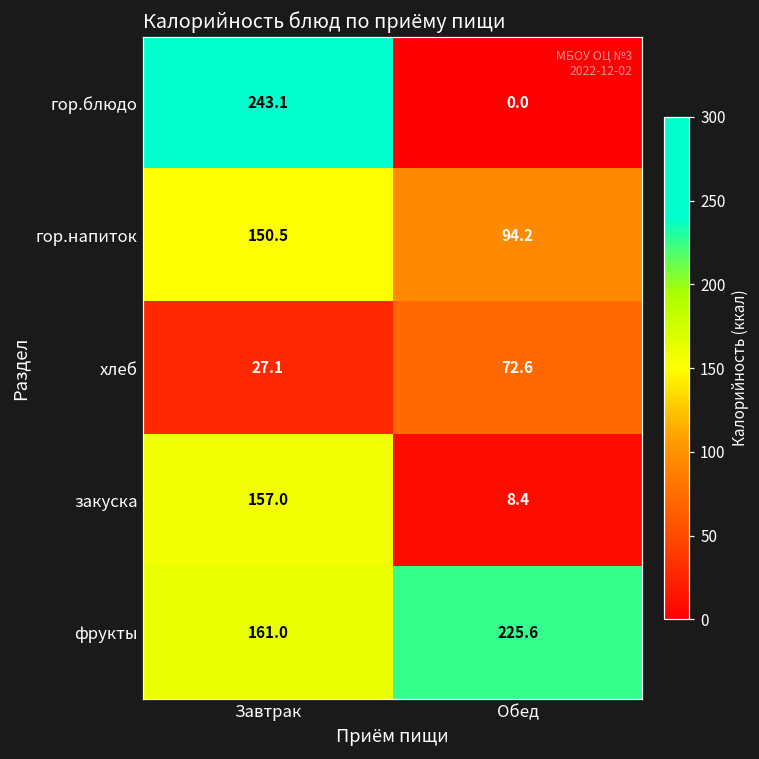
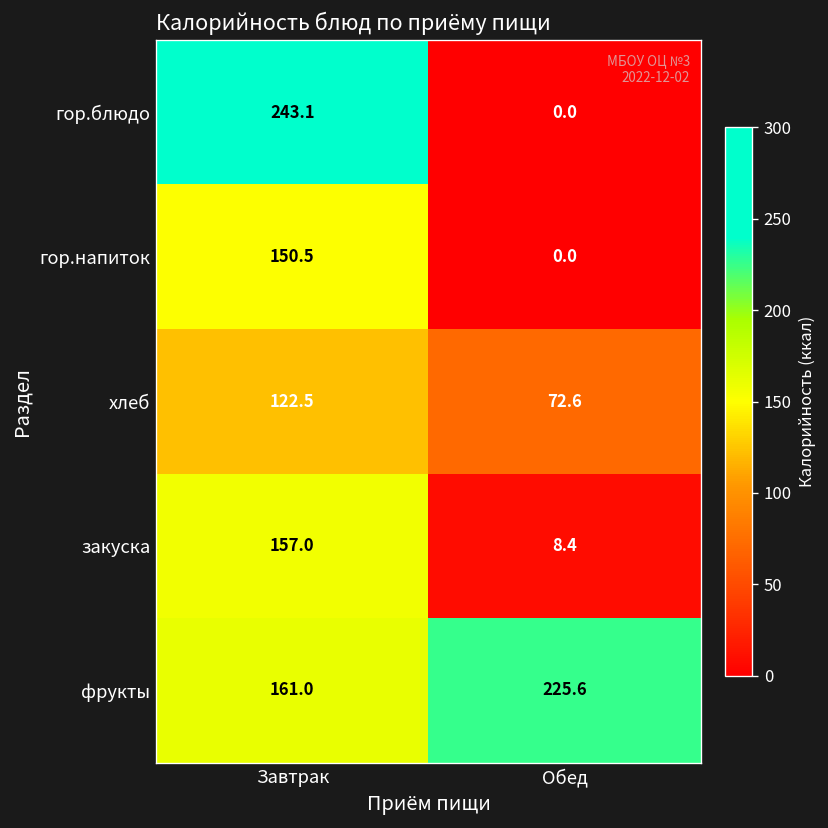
  {
    "гор.блюдо": {
      "Завтрак": 243.1
    },
    "гор.напиток": {
      "Завтрак": 150.5,
-     "Обед": 94.2
+     "Обед": 0.0
    },
    "хлеб": {
-     "Завтрак": 27.1,
+     "Завтрак": 122.5,
      "Обед": 72.6
    },
    "закуска": {
      "Завтрак": 157.0,
      "Обед": 8.4
    },
    "фрукты": {
      "Завтрак": 161.0,
      "Обед": 225.6
    }
  }
